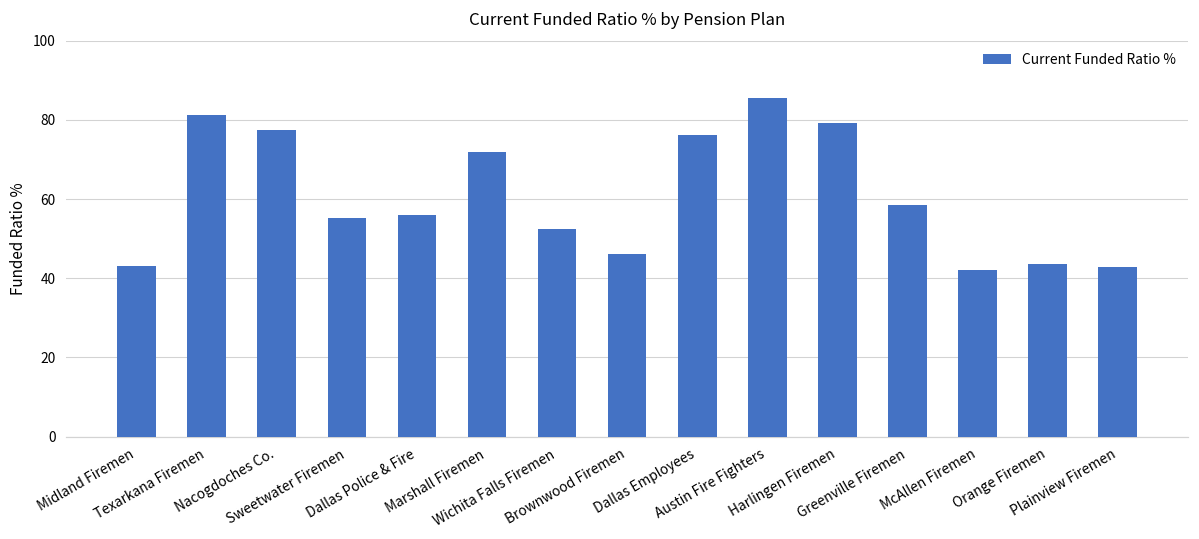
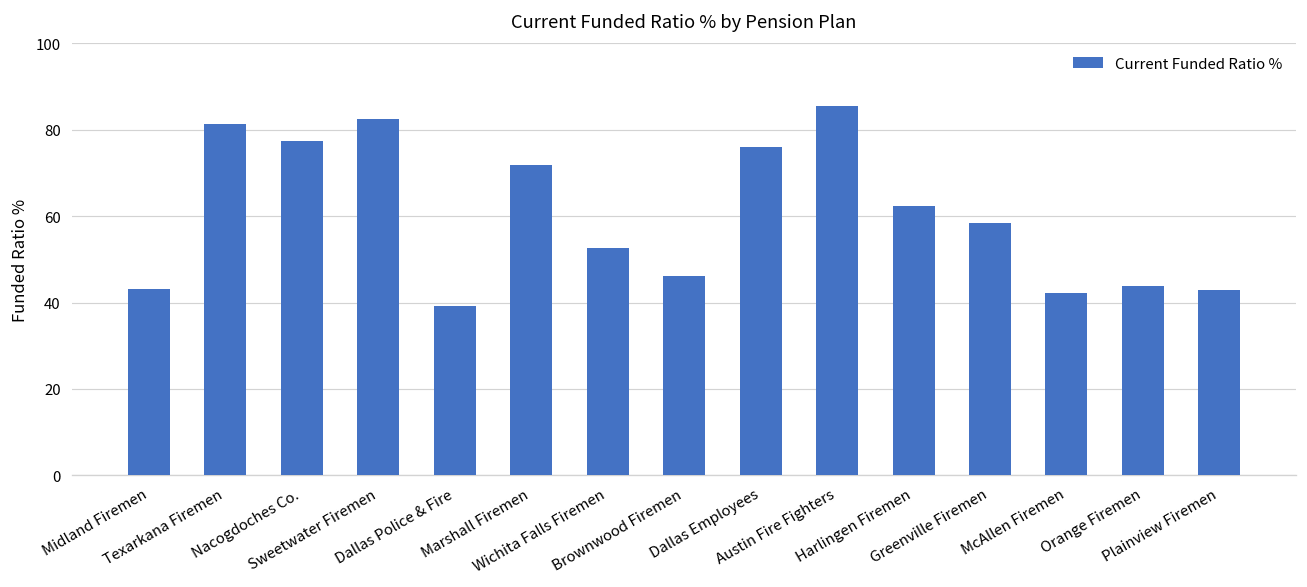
  {
    "Midland Firemen": 43,
    "Texarkana Firemen": 81,
    "Nacogdoches Co.": 77,
-   "Sweetwater Firemen": 55,
-   "Dallas Police & Fire": 56,
+   "Sweetwater Firemen": 82,
+   "Dallas Police & Fire": 39,
    "Marshall Firemen": 72,
    "Wichita Falls Firemen": 53,
    "Brownwood Firemen": 46,
    "Dallas Employees": 76,
    "Austin Fire Fighters": 86,
-   "Harlingen Firemen": 79,
+   "Harlingen Firemen": 62,
    "Greenville Firemen": 58,
    "McAllen Firemen": 42,
    "Orange Firemen": 44,
    "Plainview Firemen": 43
  }
